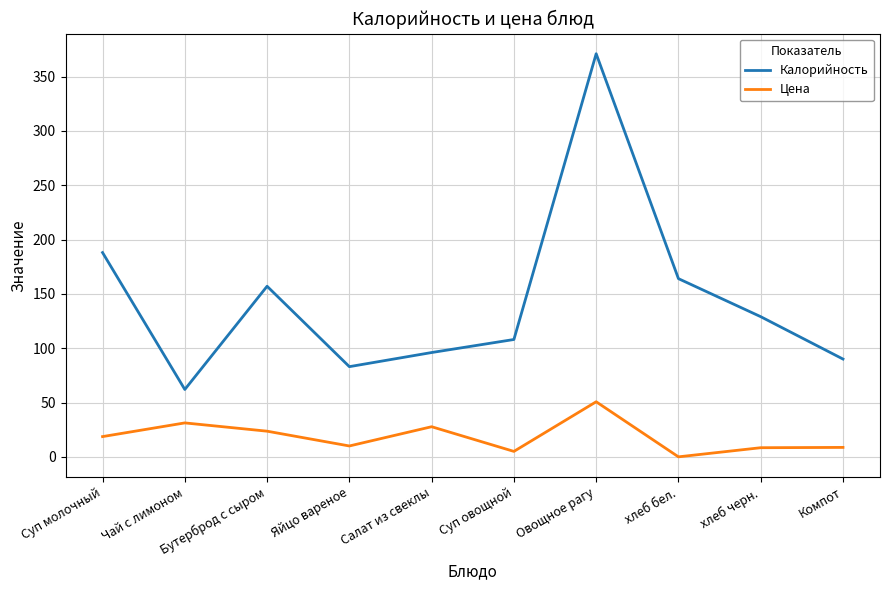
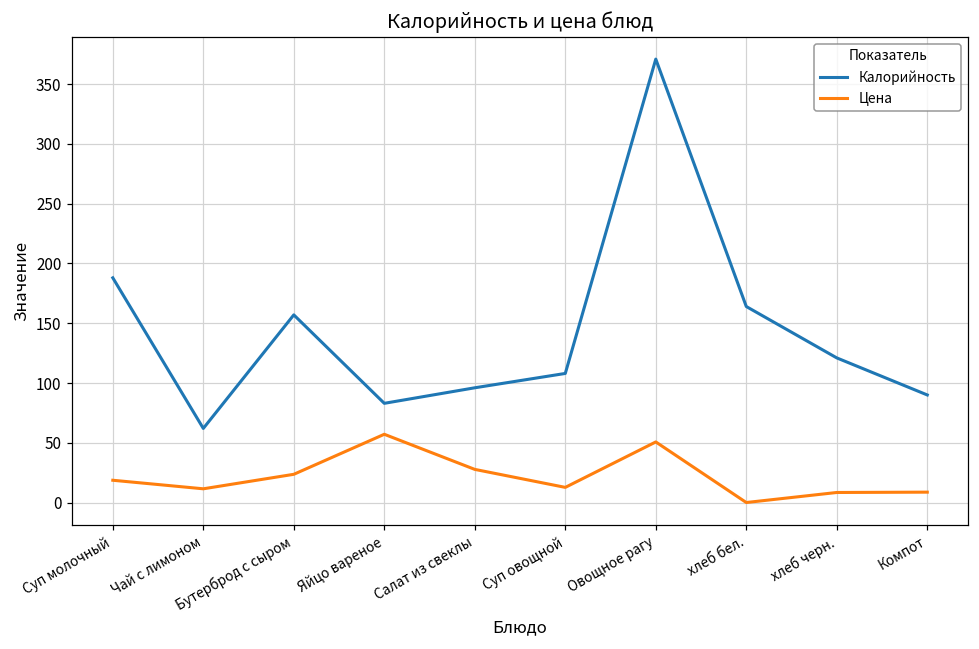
  {
    "Калорийность": {
      "Суп молочный": 188,
      "Чай с лимоном": 62,
      "Бутерброд с сыром": 157,
      "Яйцо вареное": 83,
      "Салат из свеклы": 96,
      "Суп овощной": 108,
      "Овощное рагу": 371,
      "хлеб бел.": 164,
-     "хлеб черн.": 129,
+     "хлеб черн.": 121,
      "Компот": 90
    },
    "Цена": {
      "Суп молочный": 19,
-     "Чай с лимоном": 31,
+     "Чай с лимоном": 11,
      "Бутерброд с сыром": 24,
-     "Яйцо вареное": 10,
+     "Яйцо вареное": 57,
      "Салат из свеклы": 28,
-     "Суп овощной": 5,
+     "Суп овощной": 13,
      "Овощное рагу": 51,
      "хлеб бел.": 0,
      "хлеб черн.": 8,
      "Компот": 9
    }
  }
